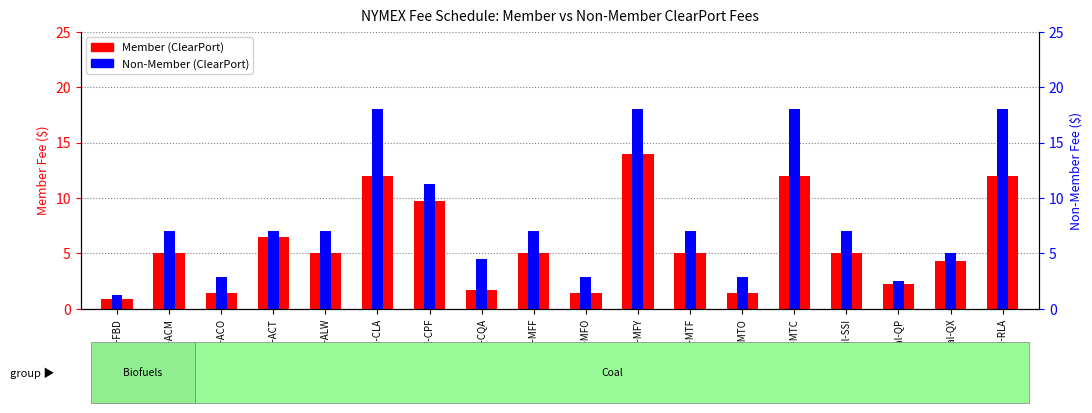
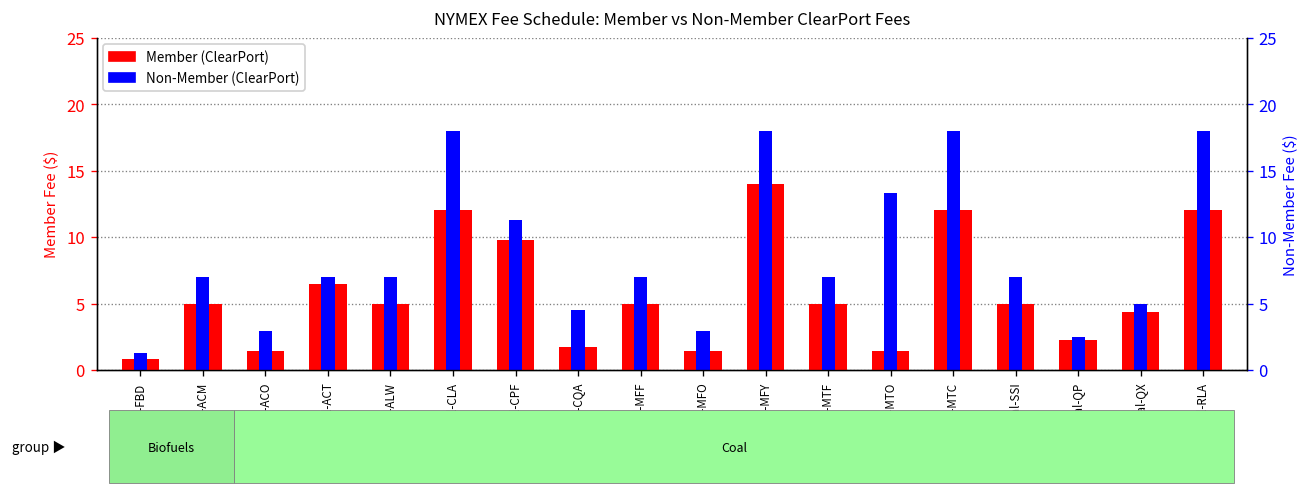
  {
    "Non-Member (ClearPort)": {
      "Biofuels-FBD": 1.3,
      "Coal-ACM": 7.0,
      "Coal-ACO": 2.9,
      "Coal-ACT": 7.0,
      "Coal-ALW": 7.0,
      "Coal-CLA": 18.0,
      "Coal-CPF": 11.3,
      "Coal-CQA": 4.5,
      "Coal-MFF": 7.0,
      "Coal-MFO": 2.9,
      "Coal-MFY": 18.0,
      "Coal-MTF": 7.0,
-     "Coal-MTO": 2.9,
+     "Coal-MTO": 13.3,
      "Coal-MTC": 18.0,
      "Coal-SSI": 7.0,
      "Coal-QP": 2.5,
      "Coal-QX": 5.0,
      "Coal-RLA": 18.0
    }
  }
